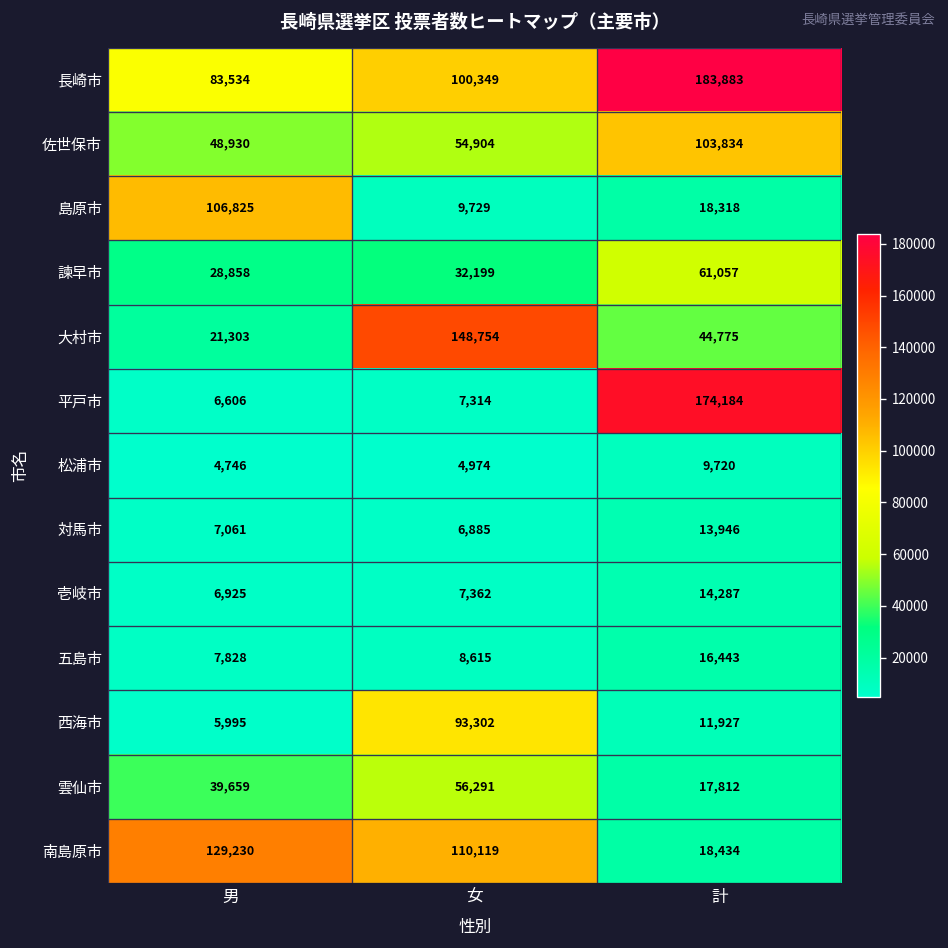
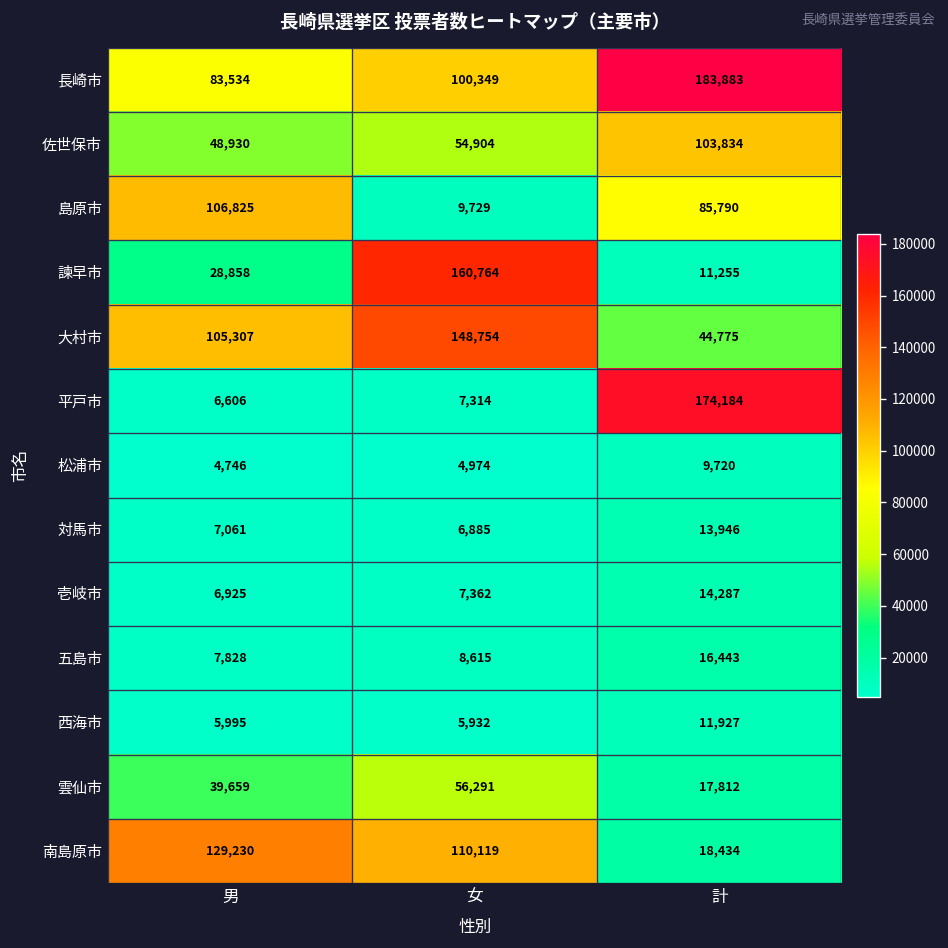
  {
    "長崎市": {
      "男": "83,534",
      "女": "100,349",
      "計": "183,883"
    },
    "佐世保市": {
      "男": "48,930",
      "女": "54,904",
      "計": "103,834"
    },
    "島原市": {
      "男": "106,825",
      "女": "9,729",
-     "計": "18,318"
+     "計": "85,790"
    },
    "諫早市": {
      "男": "28,858",
-     "女": "32,199",
-     "計": "61,057"
+     "女": "160,764",
+     "計": "11,255"
    },
    "大村市": {
-     "男": "21,303",
+     "男": "105,307",
      "女": "148,754",
      "計": "44,775"
    },
    "平戸市": {
      "男": "6,606",
      "女": "7,314",
      "計": "174,184"
    },
    "松浦市": {
      "男": "4,746",
      "女": "4,974",
      "計": "9,720"
    },
    "対馬市": {
      "男": "7,061",
      "女": "6,885",
      "計": "13,946"
    },
    "壱岐市": {
      "男": "6,925",
      "女": "7,362",
      "計": "14,287"
    },
    "五島市": {
      "男": "7,828",
      "女": "8,615",
      "計": "16,443"
    },
    "西海市": {
      "男": "5,995",
-     "女": "93,302",
+     "女": "5,932",
      "計": "11,927"
    },
    "雲仙市": {
      "男": "39,659",
      "女": "56,291",
      "計": "17,812"
    },
    "南島原市": {
      "男": "129,230",
      "女": "110,119",
      "計": "18,434"
    }
  }
